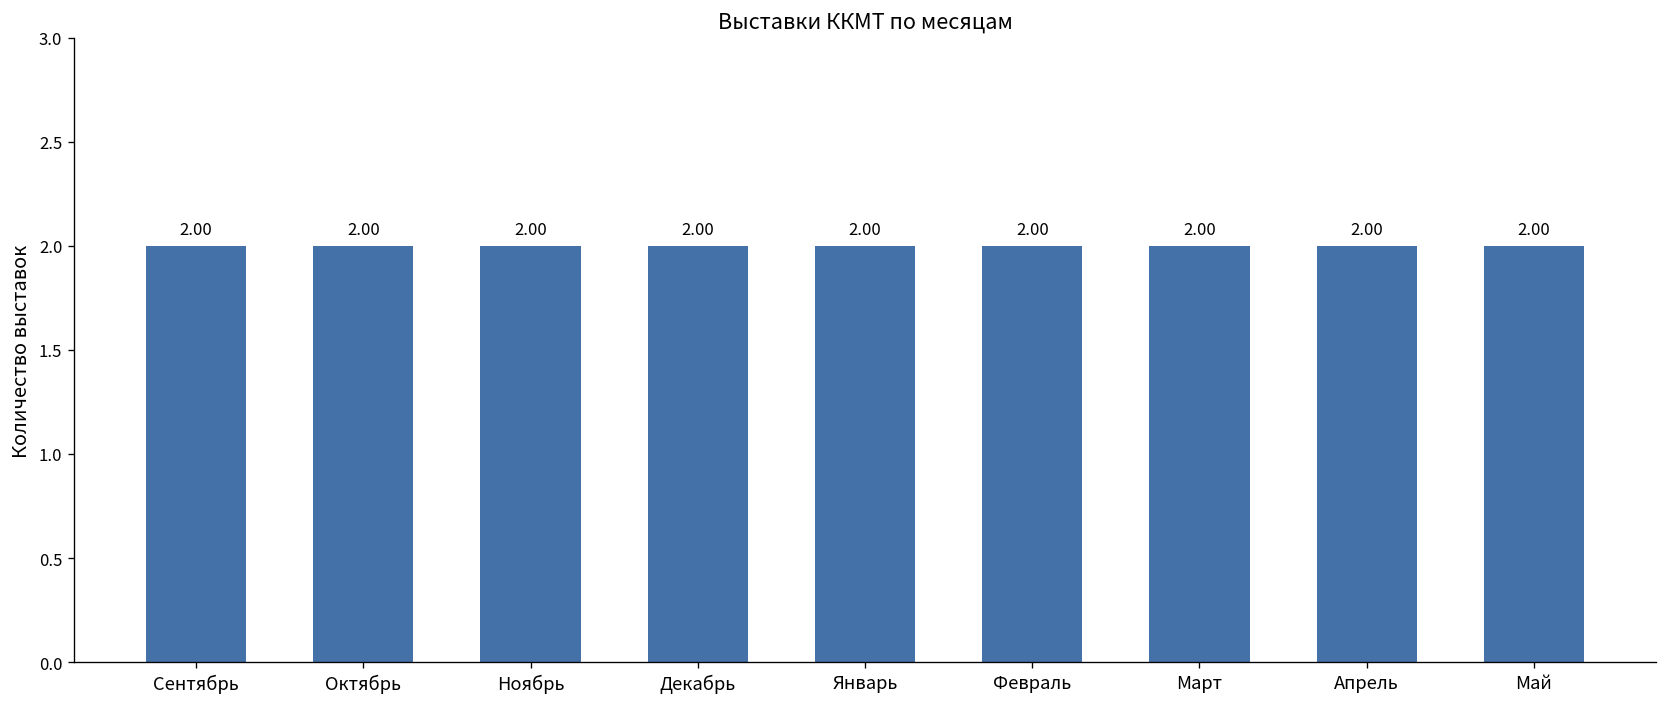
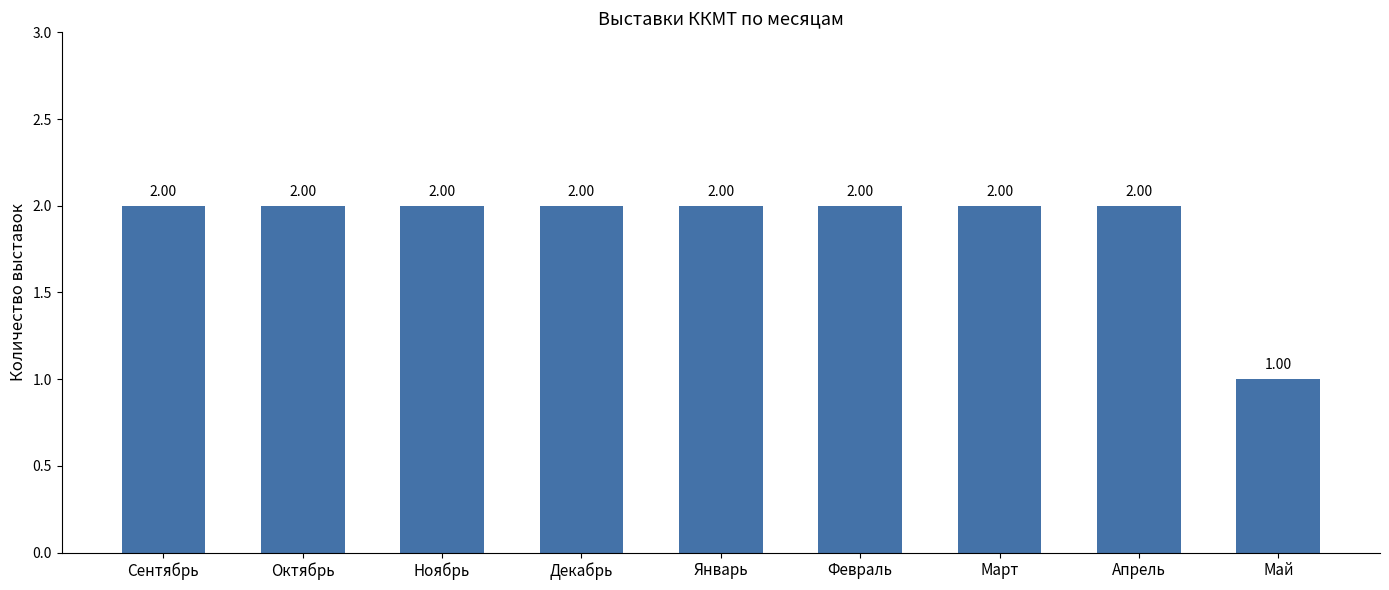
  {
    "Сентябрь": 2.00,
    "Октябрь": 2.00,
    "Ноябрь": 2.00,
    "Декабрь": 2.00,
    "Январь": 2.00,
    "Февраль": 2.00,
    "Март": 2.00,
    "Апрель": 2.00,
-   "Май": 2.00
+   "Май": 1.00
  }
